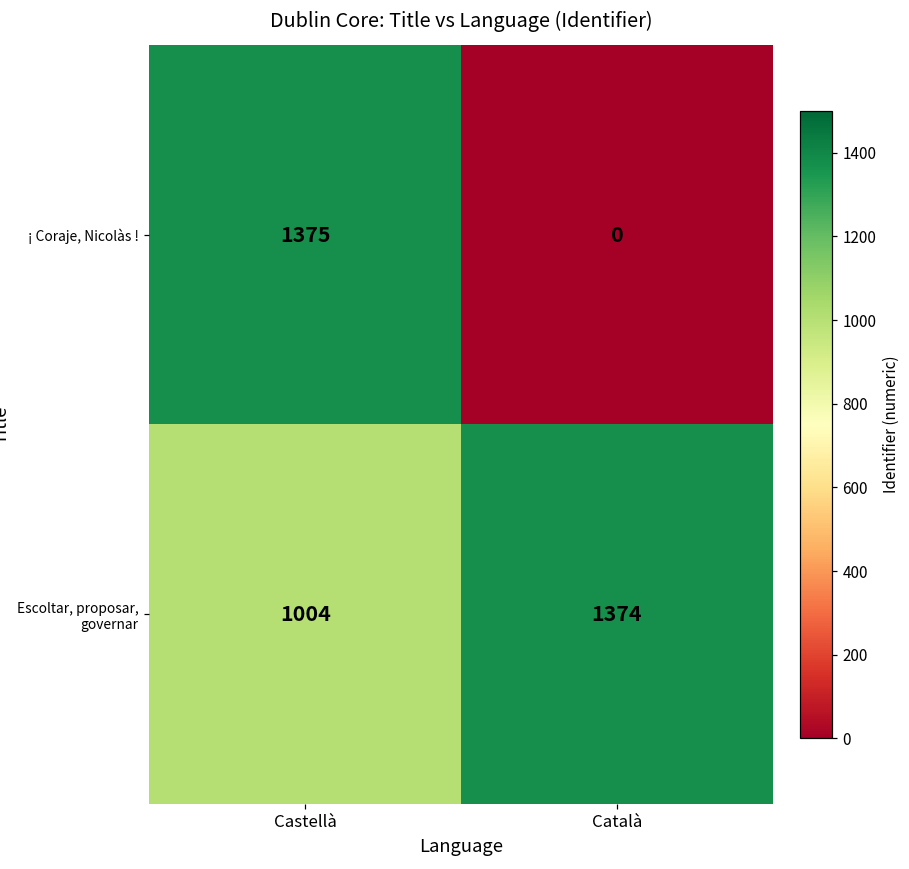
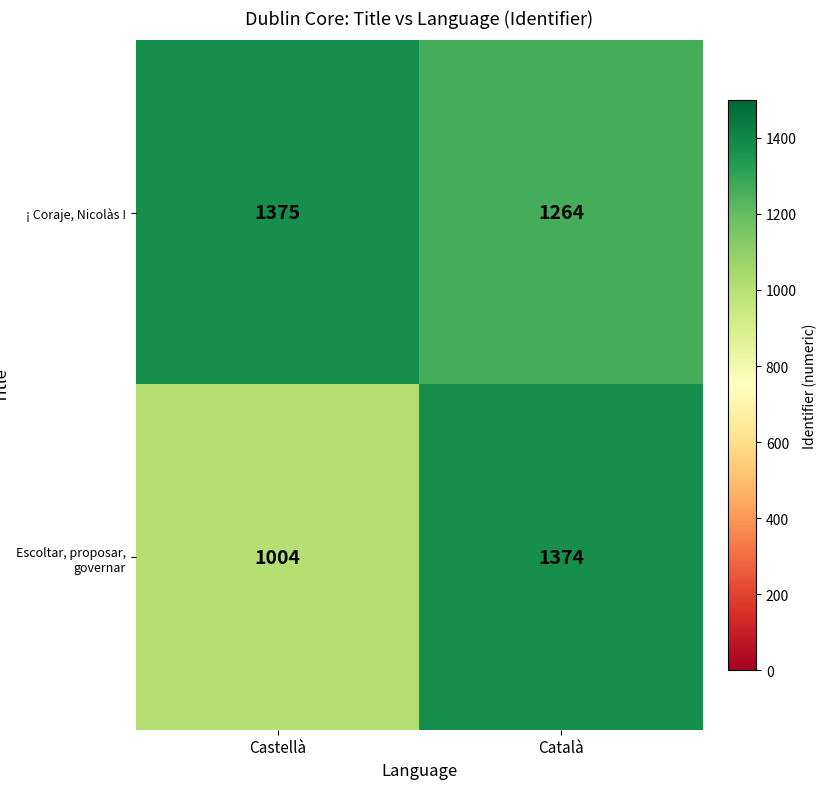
  {
    "¡ Coraje, Nicolàs !": {
      "Castellà": 1375,
-     "Català": 0
+     "Català": 1264
    },
    "Escoltar, proposar, governar": {
      "Castellà": 1004,
      "Català": 1374
    }
  }
